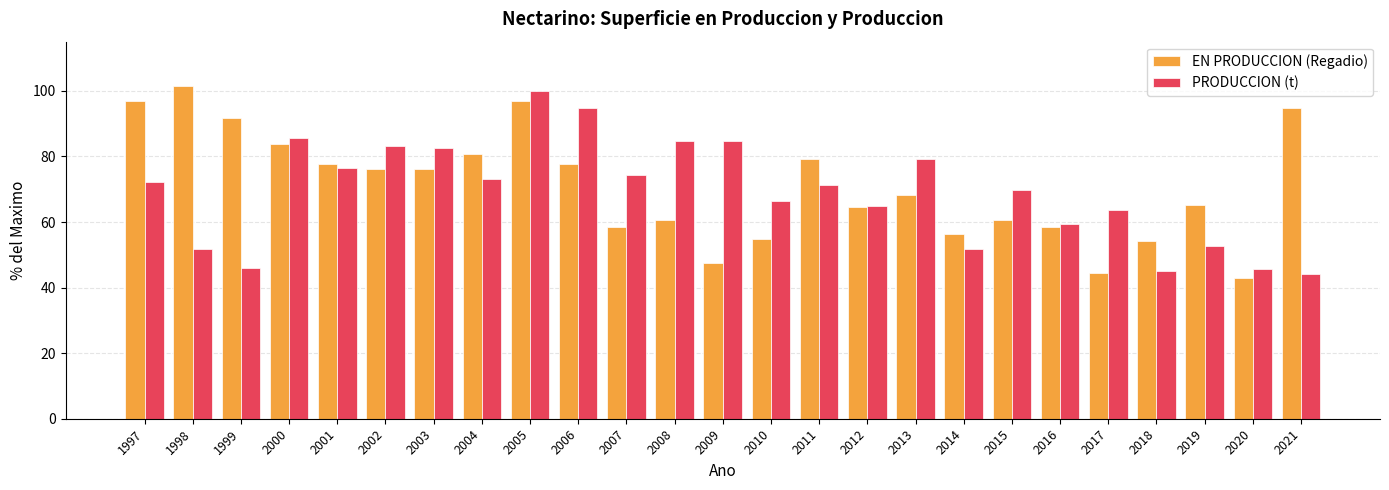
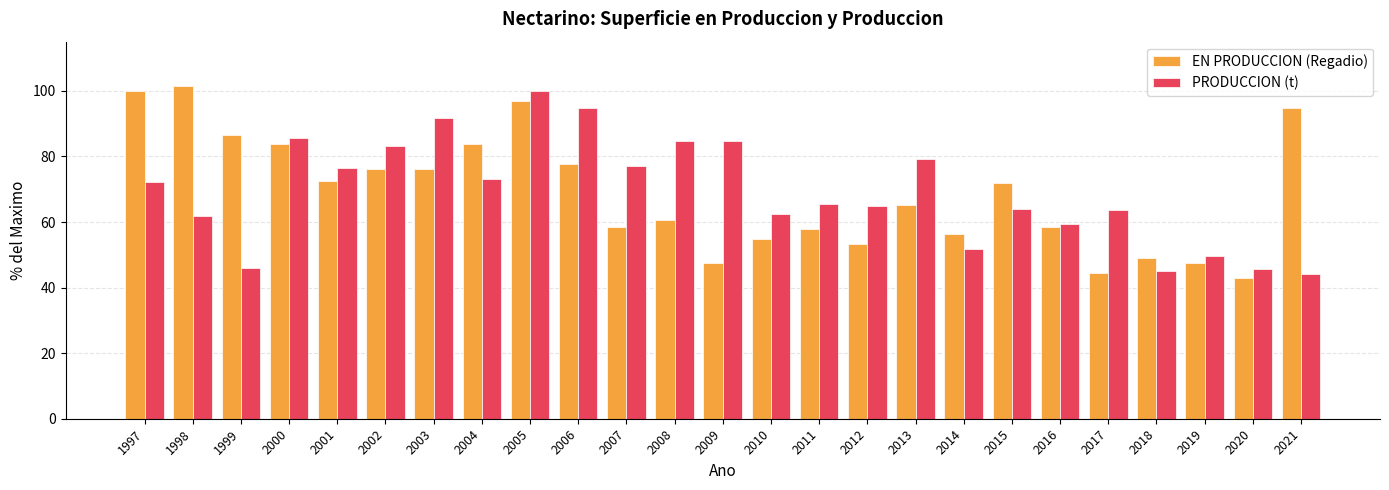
  {
    "EN PRODUCCION (Regadio)": {
-     "1997": 97,
+     "1997": 100,
      "1998": 101,
-     "1999": 92,
+     "1999": 87,
      "2000": 84,
-     "2001": 78,
+     "2001": 73,
      "2002": 76,
      "2003": 76,
-     "2004": 81,
+     "2004": 84,
      "2005": 97,
      "2006": 78,
      "2007": 59,
      "2008": 61,
      "2009": 47,
      "2010": 55,
-     "2011": 79,
-     "2012": 64,
-     "2013": 68,
+     "2011": 58,
+     "2012": 53,
+     "2013": 65,
      "2014": 56,
-     "2015": 61,
+     "2015": 72,
      "2016": 59,
      "2017": 44,
-     "2018": 54,
-     "2019": 65,
+     "2018": 49,
+     "2019": 47,
      "2020": 43,
      "2021": 95
    },
    "PRODUCCION (t)": {
      "1997": 72,
-     "1998": 52,
+     "1998": 62,
      "1999": 46,
      "2000": 86,
      "2001": 77,
      "2002": 83,
-     "2003": 82,
+     "2003": 92,
      "2004": 73,
      "2005": 100,
      "2006": 95,
-     "2007": 74,
+     "2007": 77,
      "2008": 85,
      "2009": 85,
-     "2010": 66,
-     "2011": 71,
+     "2010": 63,
+     "2011": 66,
      "2012": 65,
      "2013": 79,
      "2014": 52,
-     "2015": 70,
+     "2015": 64,
      "2016": 59,
      "2017": 64,
      "2018": 45,
-     "2019": 53,
+     "2019": 50,
      "2020": 46,
      "2021": 44
    }
  }
